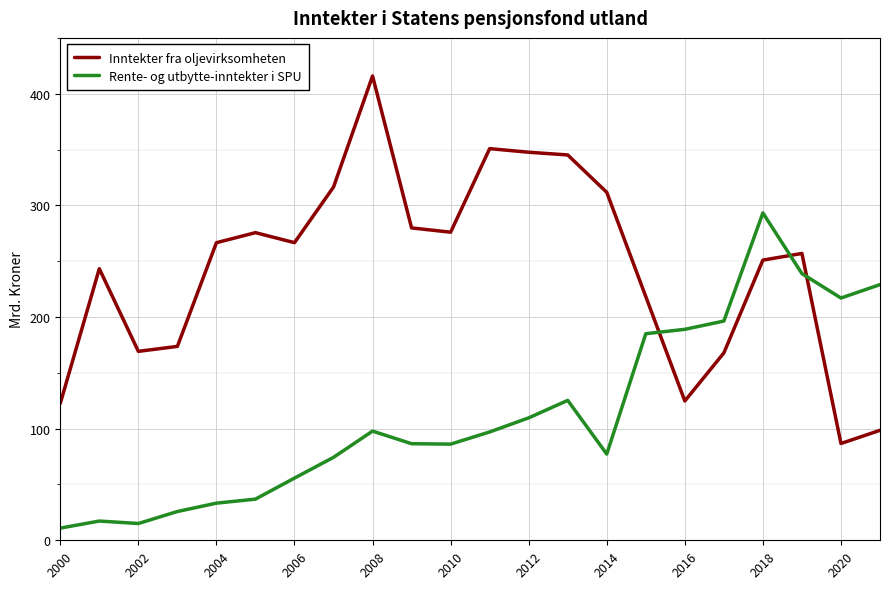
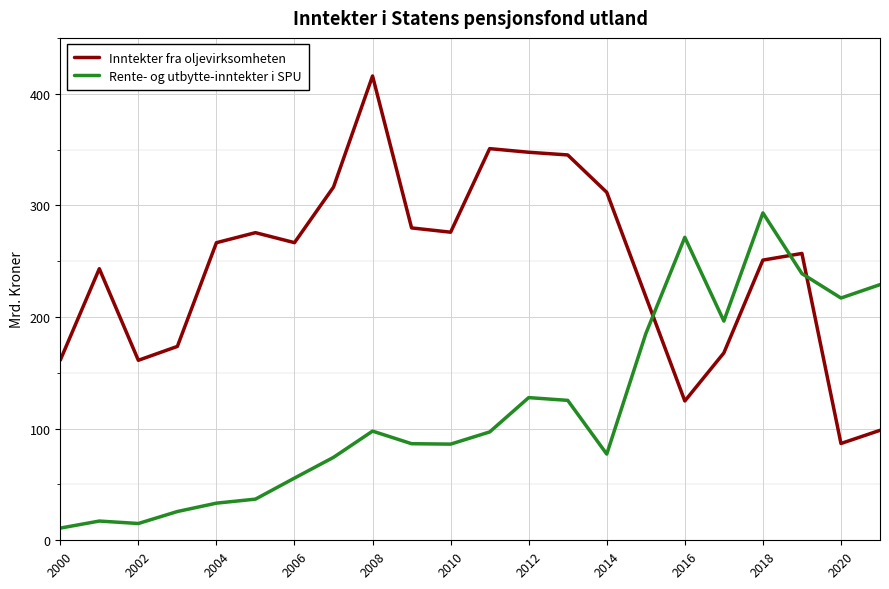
  {
    "Inntekter fra oljevirksomheten": {
-     "2000": 123,
-     "2002": 169,
+     "2000": 161,
+     "2002": 161,
      "2004": 267,
      "2006": 267,
      "2008": 416,
      "2010": 276,
      "2012": 348,
      "2014": 312,
      "2016": 125,
      "2018": 251,
      "2020": 87
    },
    "Rente- og utbytte-inntekter i SPU": {
      "2000": 11,
      "2002": 15,
      "2004": 33,
      "2006": 56,
      "2008": 98,
      "2010": 86,
-     "2012": 110,
+     "2012": 128,
      "2014": 77,
-     "2016": 189,
+     "2016": 271,
      "2018": 293,
      "2020": 217
    }
  }
